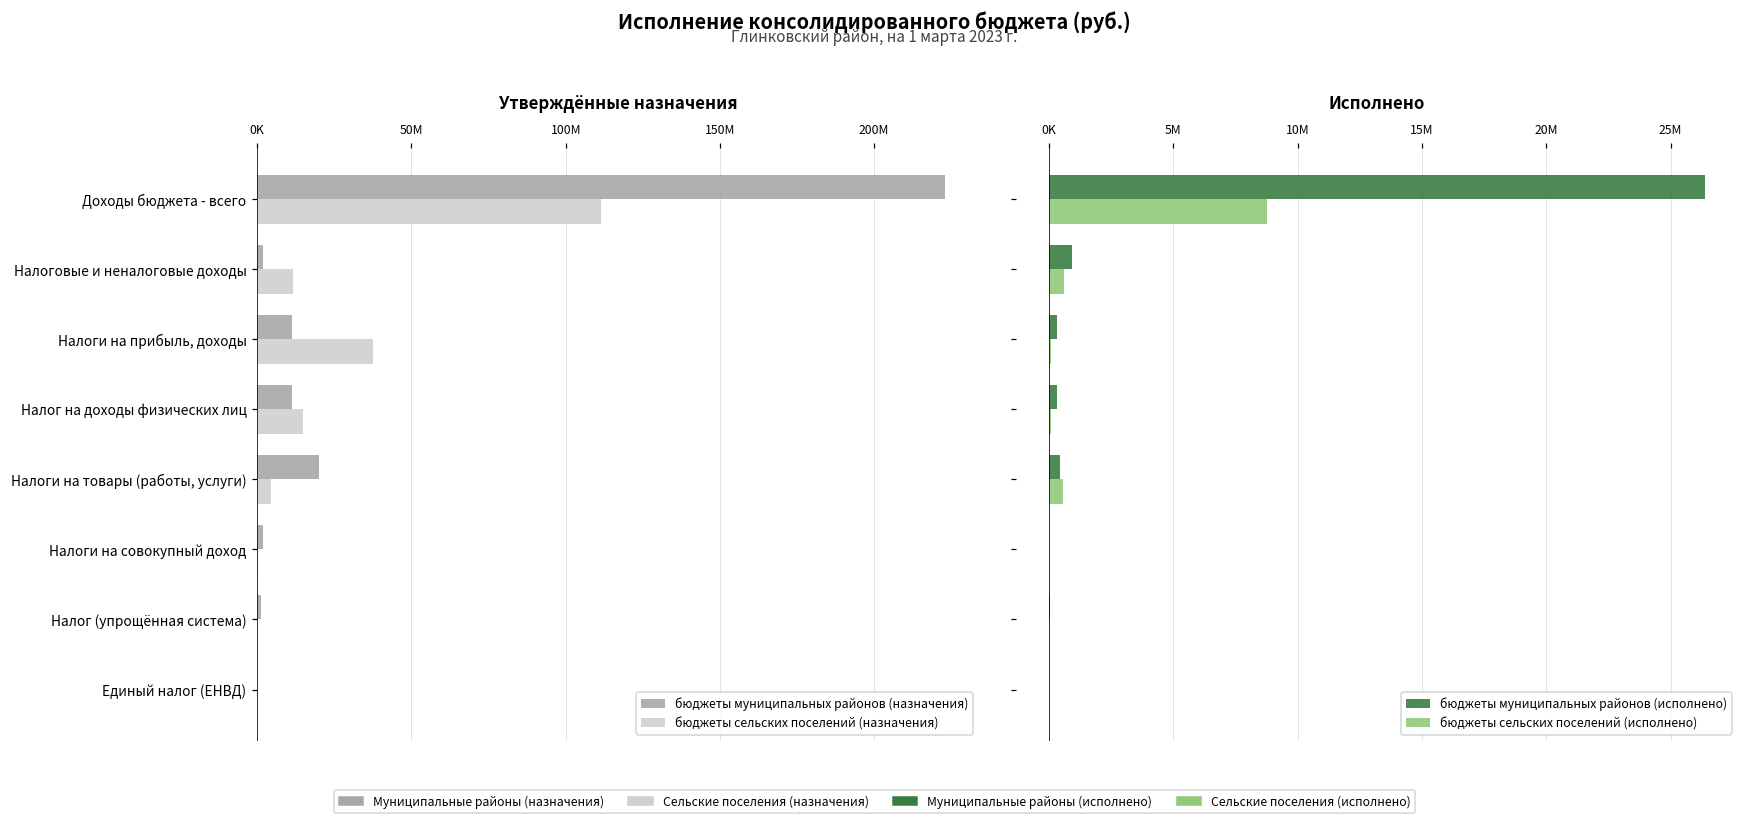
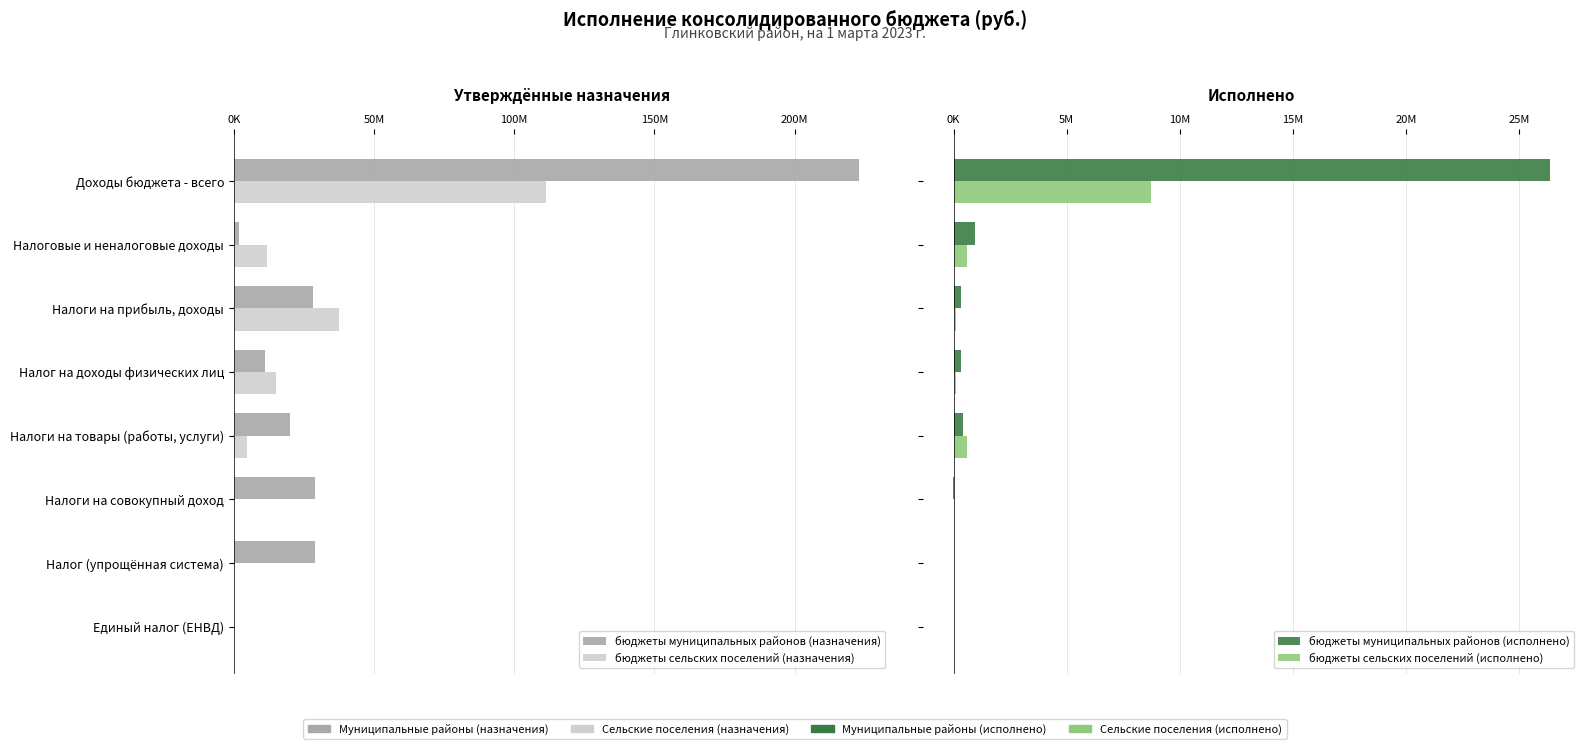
  {
    "Утверждённые назначения": {
      "бюджеты муниципальных районов (назначения)": {
        "Доходы бюджета - всего": 223000000,
        "Налоговые и неналоговые доходы": 2000000,
-       "Налоги на прибыль, доходы": 11000000,
+       "Налоги на прибыль, доходы": 28000000,
        "Налог на доходы физических лиц": 11000000,
        "Налоги на товары (работы, услуги)": 20000000,
-       "Налоги на совокупный доход": 2000000,
-       "Налог (упрощённая система)": 1000000
+       "Налоги на совокупный доход": 29000000,
+       "Налог (упрощённая система)": 29000000
      },
      "бюджеты сельских поселений (назначения)": {
        "Доходы бюджета - всего": 112000000,
        "Налоговые и неналоговые доходы": 12000000,
        "Налоги на прибыль, доходы": 38000000,
        "Налог на доходы физических лиц": 15000000,
        "Налоги на товары (работы, услуги)": 5000000,
        "Налог (упрощённая система)": 0,
        "Единый налог (ЕНВД)": 0
      }
    }
  }
